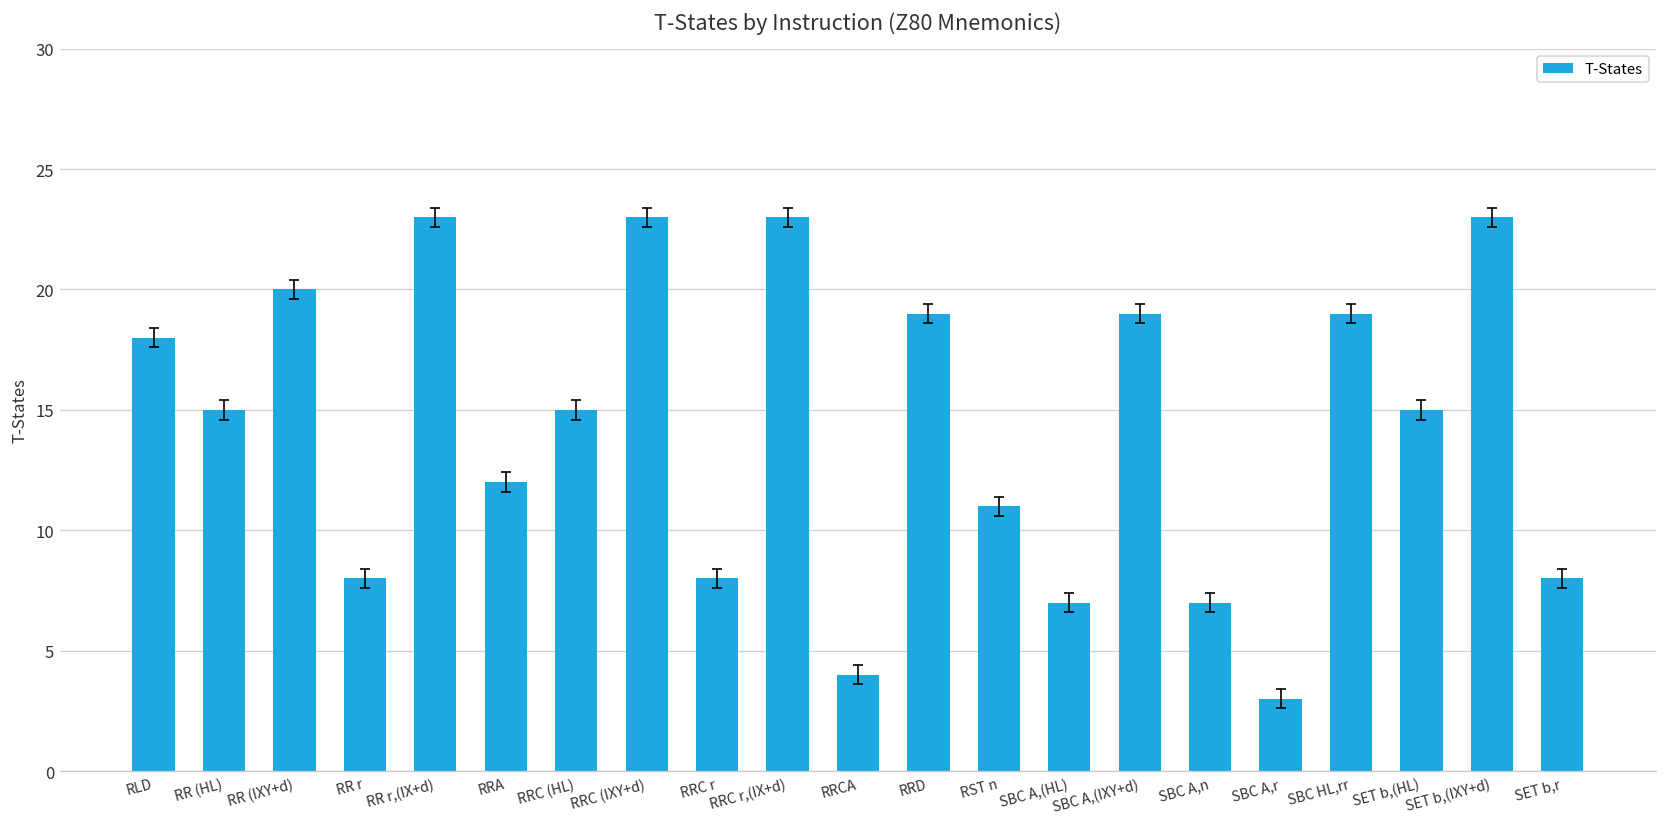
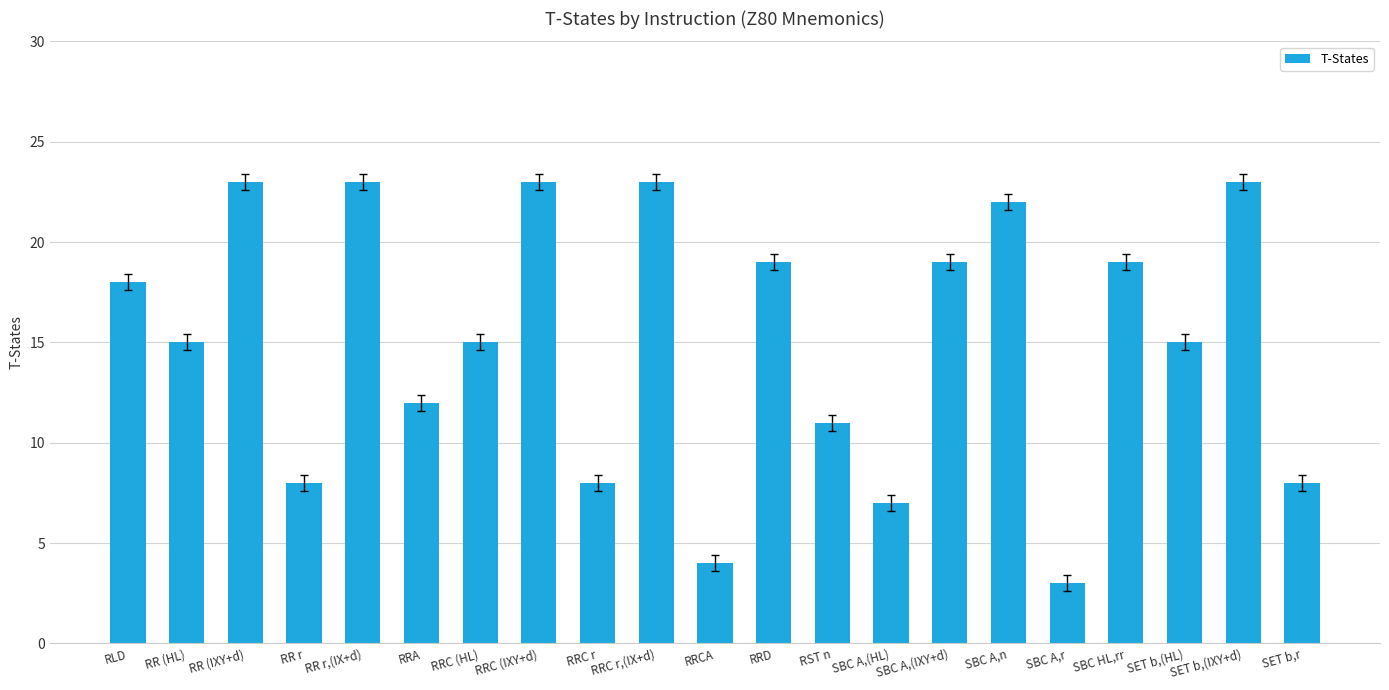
  {
    "T-States": {
      "RLD": 18,
      "RR (HL)": 15,
-     "RR (IXY+d)": 20,
+     "RR (IXY+d)": 23,
      "RR r": 8,
      "RR r,(IX+d)": 23,
      "RRA": 12,
      "RRC (HL)": 15,
      "RRC (IXY+d)": 23,
      "RRC r": 8,
      "RRC r,(IX+d)": 23,
      "RRCA": 4,
      "RRD": 19,
      "RST n": 11,
      "SBC A,(HL)": 7,
      "SBC A,(IXY+d)": 19,
-     "SBC A,n": 7,
+     "SBC A,n": 22,
      "SBC A,r": 3,
      "SBC HL,rr": 19,
      "SET b,(HL)": 15,
      "SET b,(IXY+d)": 23,
      "SET b,r": 8
    }
  }
